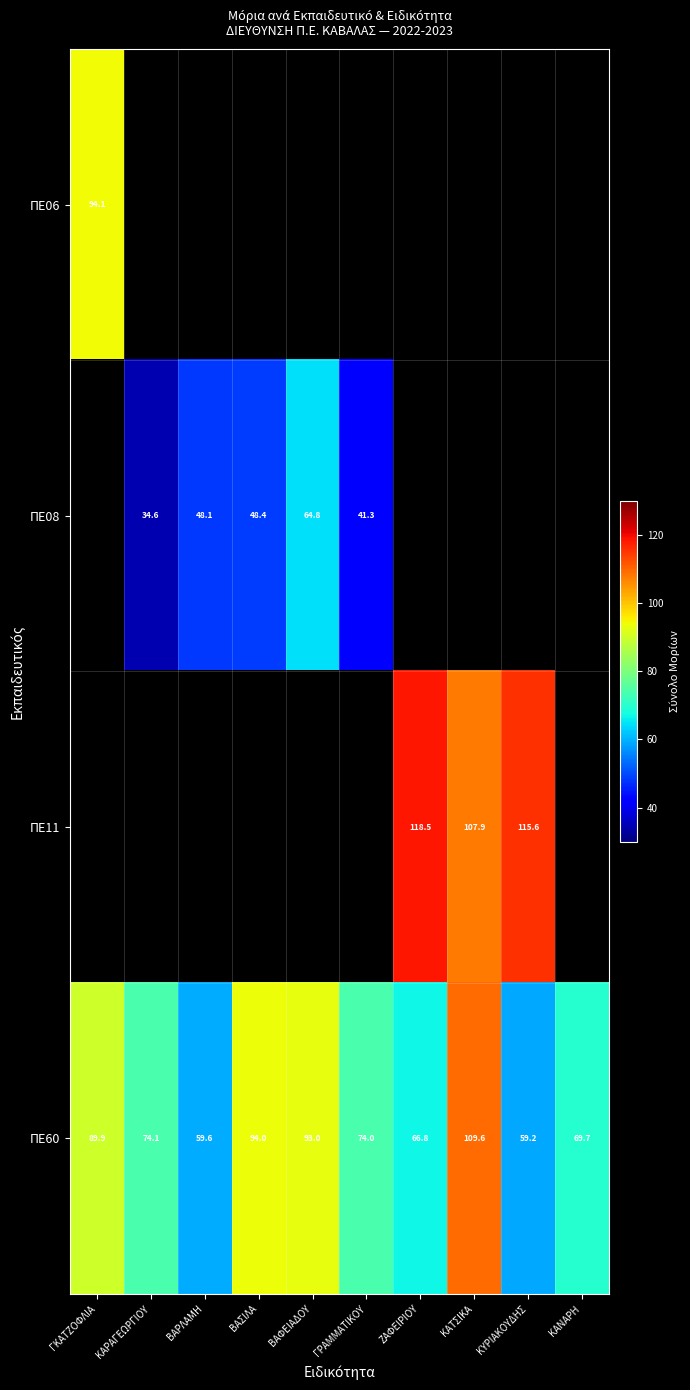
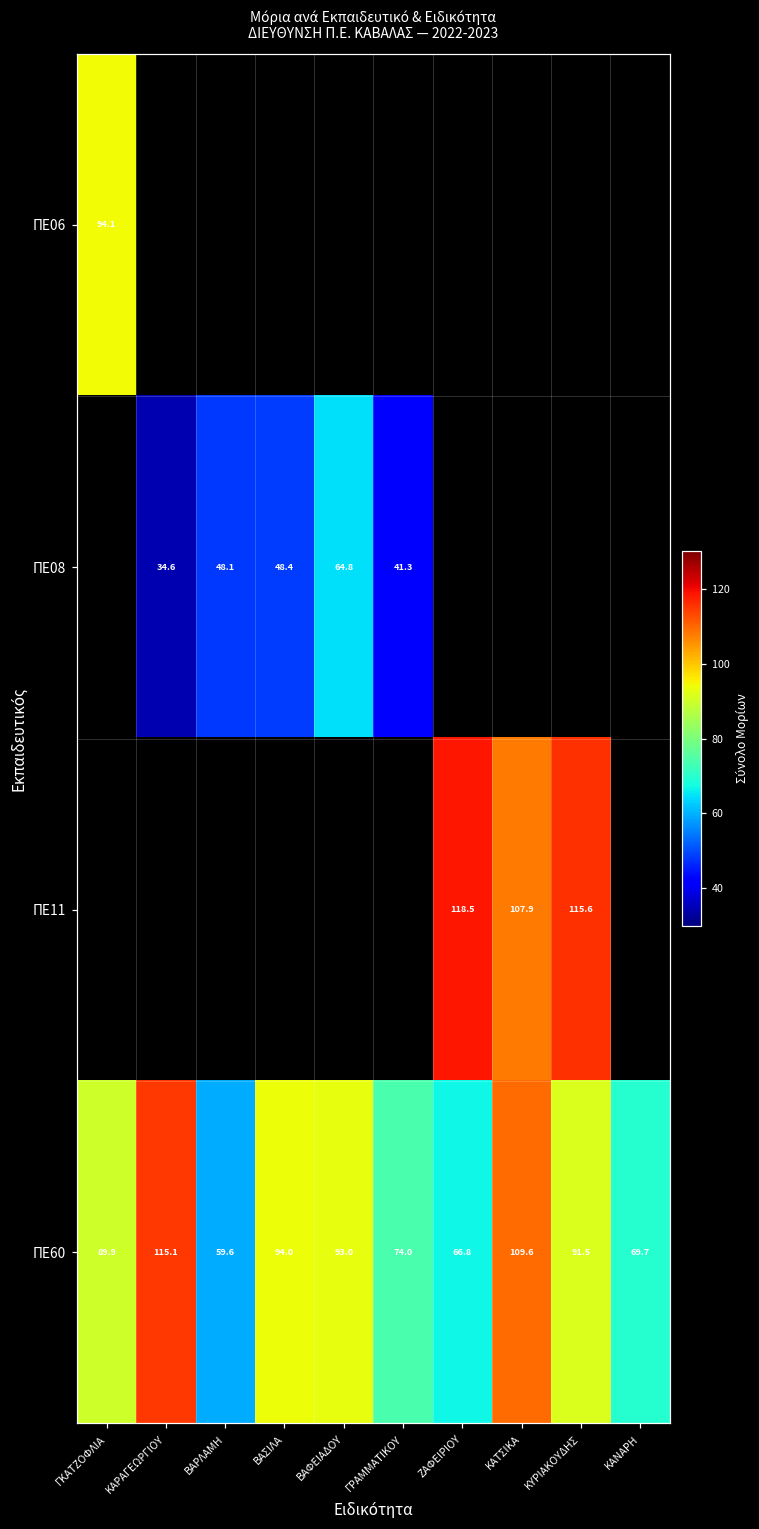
  {
    "ΠΕ06": {
      "ΓΚΑΤΖΟΦΛΙΑ": 94.1
    },
    "ΠΕ08": {
      "ΚΑΡΑΓΕΩΡΓΙΟΥ": 34.6,
      "ΒΑΡΛΑΜΗ": 48.1,
      "ΒΑΣΙΛΑ": 48.4,
      "ΒΑΦΕΙΑΔΟΥ": 64.8,
      "ΓΡΑΜΜΑΤΙΚΟΥ": 41.3
    },
    "ΠΕ11": {
      "ΖΑΦΕΙΡΙΟΥ": 118.5,
      "ΚΑΤΣΙΚΑ": 107.9,
      "ΚΥΡΙΑΚΟΥΔΗΣ": 115.6
    },
    "ΠΕ60": {
      "ΓΚΑΤΖΟΦΛΙΑ": 89.9,
-     "ΚΑΡΑΓΕΩΡΓΙΟΥ": 74.1,
+     "ΚΑΡΑΓΕΩΡΓΙΟΥ": 115.1,
      "ΒΑΡΛΑΜΗ": 59.6,
      "ΒΑΣΙΛΑ": 94.0,
      "ΒΑΦΕΙΑΔΟΥ": 93.0,
      "ΓΡΑΜΜΑΤΙΚΟΥ": 74.0,
      "ΖΑΦΕΙΡΙΟΥ": 66.8,
      "ΚΑΤΣΙΚΑ": 109.6,
-     "ΚΥΡΙΑΚΟΥΔΗΣ": 59.2,
+     "ΚΥΡΙΑΚΟΥΔΗΣ": 91.5,
      "ΚΑΝΑΡΗ": 69.7
    }
  }
